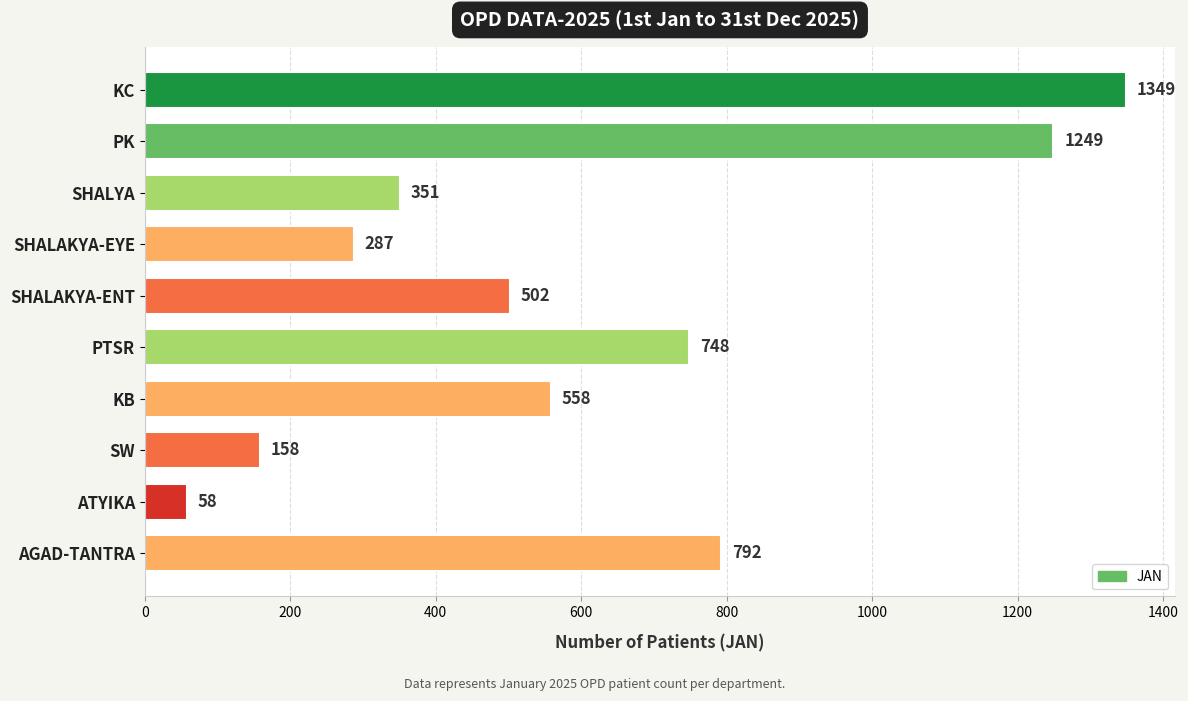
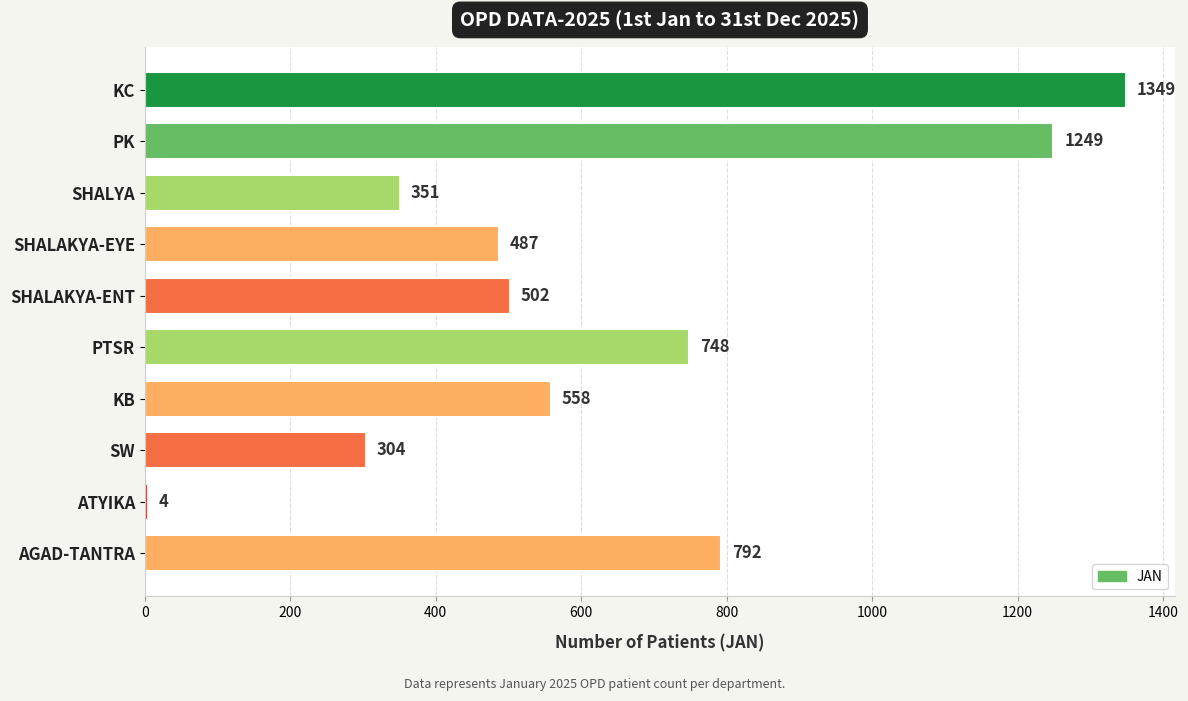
  {
    "KC": 1349,
    "PK": 1249,
    "SHALYA": 351,
-   "SHALAKYA-EYE": 287,
+   "SHALAKYA-EYE": 487,
    "SHALAKYA-ENT": 502,
    "PTSR": 748,
    "KB": 558,
-   "SW": 158,
-   "ATYIKA": 58,
+   "SW": 304,
+   "ATYIKA": 4,
    "AGAD-TANTRA": 792
  }
